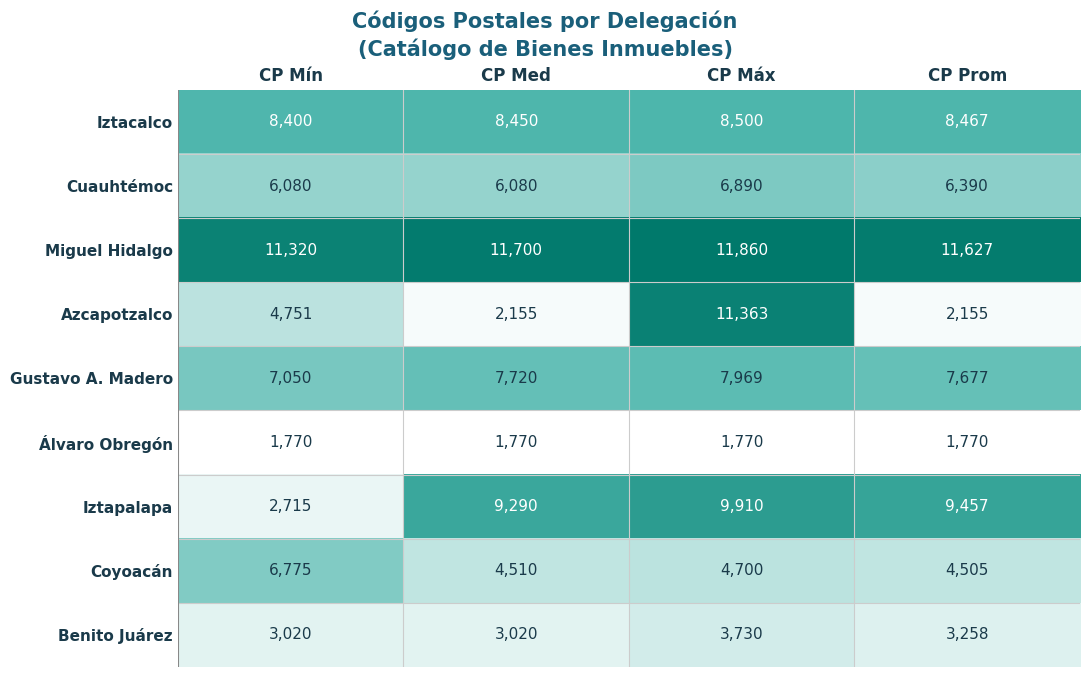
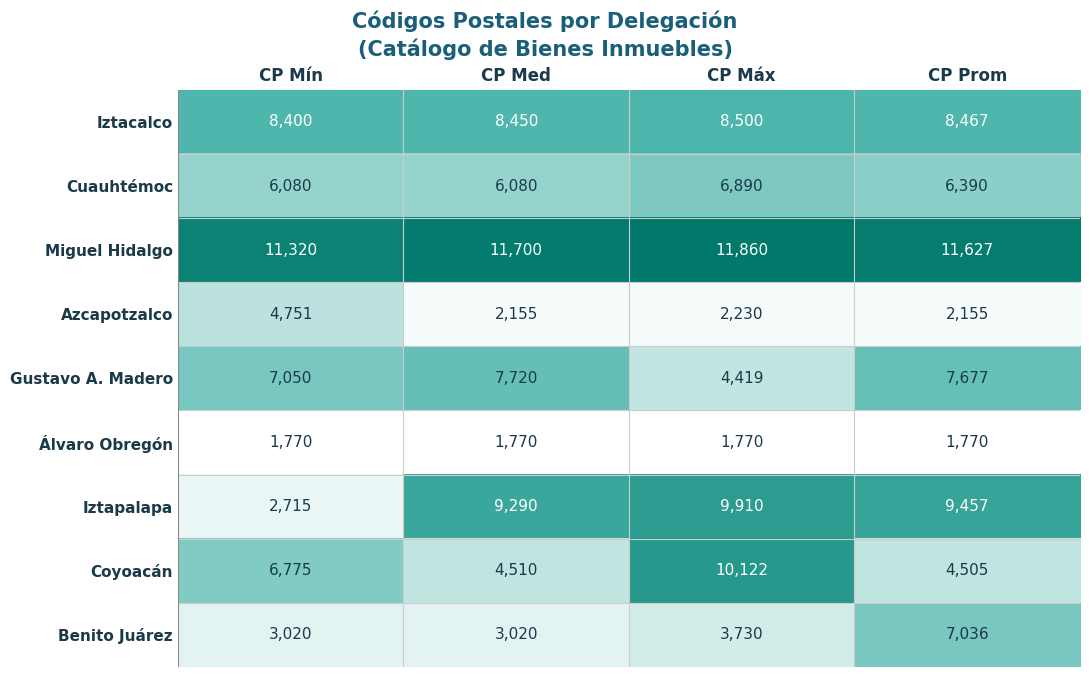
  {
    "Iztacalco": {
      "CP Mín": "8,400",
      "CP Med": "8,450",
      "CP Máx": "8,500",
      "CP Prom": "8,467"
    },
    "Cuauhtémoc": {
      "CP Mín": "6,080",
      "CP Med": "6,080",
      "CP Máx": "6,890",
      "CP Prom": "6,390"
    },
    "Miguel Hidalgo": {
      "CP Mín": "11,320",
      "CP Med": "11,700",
      "CP Máx": "11,860",
      "CP Prom": "11,627"
    },
    "Azcapotzalco": {
      "CP Mín": "4,751",
      "CP Med": "2,155",
-     "CP Máx": "11,363",
+     "CP Máx": "2,230",
      "CP Prom": "2,155"
    },
    "Gustavo A. Madero": {
      "CP Mín": "7,050",
      "CP Med": "7,720",
-     "CP Máx": "7,969",
+     "CP Máx": "4,419",
      "CP Prom": "7,677"
    },
    "Álvaro Obregón": {
      "CP Mín": "1,770",
      "CP Med": "1,770",
      "CP Máx": "1,770",
      "CP Prom": "1,770"
    },
    "Iztapalapa": {
      "CP Mín": "2,715",
      "CP Med": "9,290",
      "CP Máx": "9,910",
      "CP Prom": "9,457"
    },
    "Coyoacán": {
      "CP Mín": "6,775",
      "CP Med": "4,510",
-     "CP Máx": "4,700",
+     "CP Máx": "10,122",
      "CP Prom": "4,505"
    },
    "Benito Juárez": {
      "CP Mín": "3,020",
      "CP Med": "3,020",
      "CP Máx": "3,730",
-     "CP Prom": "3,258"
+     "CP Prom": "7,036"
    }
  }
